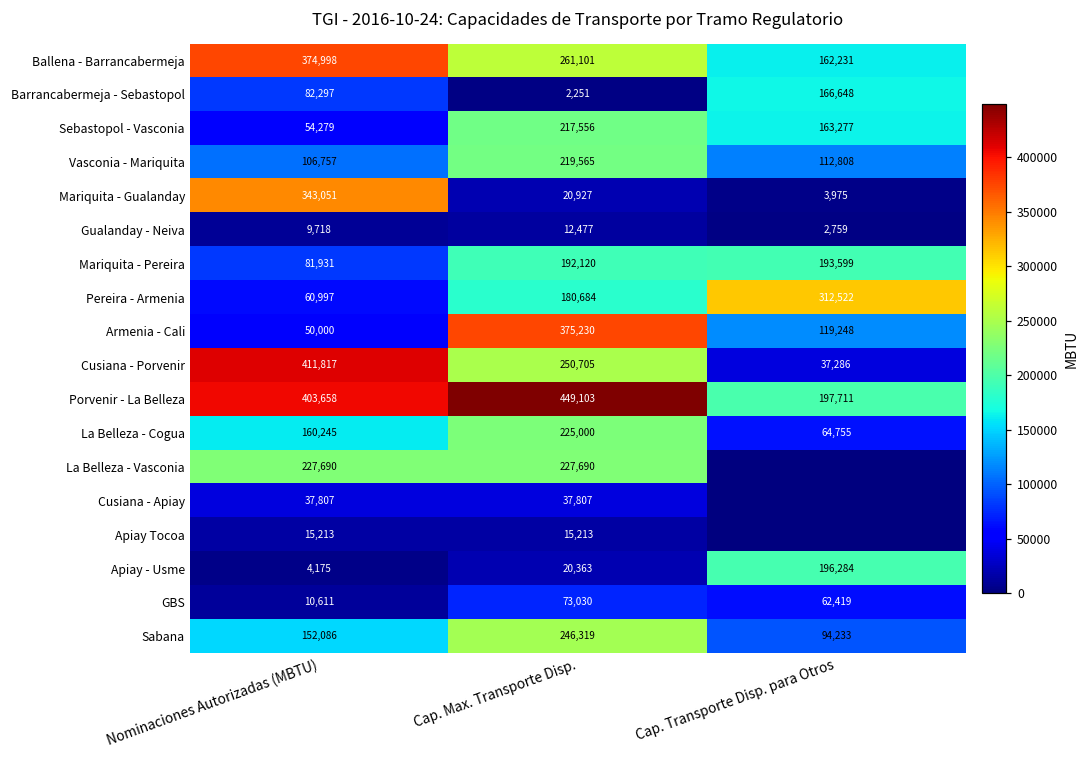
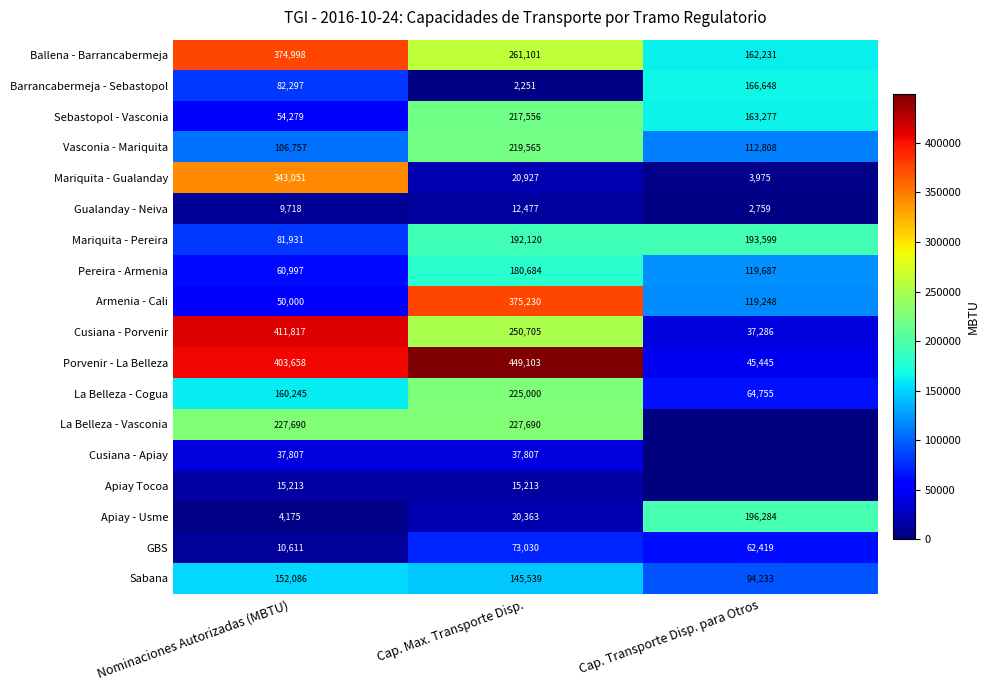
  {
    "Ballena - Barrancabermeja": {
      "Nominaciones Autorizadas (MBTU)": "374,998",
      "Cap. Max. Transporte Disp.": "261,101",
      "Cap. Transporte Disp. para Otros": "162,231"
    },
    "Barrancabermeja - Sebastopol": {
      "Nominaciones Autorizadas (MBTU)": "82,297",
      "Cap. Max. Transporte Disp.": "2,251",
      "Cap. Transporte Disp. para Otros": "166,648"
    },
    "Sebastopol - Vasconia": {
      "Nominaciones Autorizadas (MBTU)": "54,279",
      "Cap. Max. Transporte Disp.": "217,556",
      "Cap. Transporte Disp. para Otros": "163,277"
    },
    "Vasconia - Mariquita": {
      "Nominaciones Autorizadas (MBTU)": "106,757",
      "Cap. Max. Transporte Disp.": "219,565",
      "Cap. Transporte Disp. para Otros": "112,808"
    },
    "Mariquita - Gualanday": {
      "Nominaciones Autorizadas (MBTU)": "343,051",
      "Cap. Max. Transporte Disp.": "20,927",
      "Cap. Transporte Disp. para Otros": "3,975"
    },
    "Gualanday - Neiva": {
      "Nominaciones Autorizadas (MBTU)": "9,718",
      "Cap. Max. Transporte Disp.": "12,477",
      "Cap. Transporte Disp. para Otros": "2,759"
    },
    "Mariquita - Pereira": {
      "Nominaciones Autorizadas (MBTU)": "81,931",
      "Cap. Max. Transporte Disp.": "192,120",
      "Cap. Transporte Disp. para Otros": "193,599"
    },
    "Pereira - Armenia": {
      "Nominaciones Autorizadas (MBTU)": "60,997",
      "Cap. Max. Transporte Disp.": "180,684",
-     "Cap. Transporte Disp. para Otros": "312,522"
+     "Cap. Transporte Disp. para Otros": "119,687"
    },
    "Armenia - Cali": {
      "Nominaciones Autorizadas (MBTU)": "50,000",
      "Cap. Max. Transporte Disp.": "375,230",
      "Cap. Transporte Disp. para Otros": "119,248"
    },
    "Cusiana - Porvenir": {
      "Nominaciones Autorizadas (MBTU)": "411,817",
      "Cap. Max. Transporte Disp.": "250,705",
      "Cap. Transporte Disp. para Otros": "37,286"
    },
    "Porvenir - La Belleza": {
      "Nominaciones Autorizadas (MBTU)": "403,658",
      "Cap. Max. Transporte Disp.": "449,103",
-     "Cap. Transporte Disp. para Otros": "197,711"
+     "Cap. Transporte Disp. para Otros": "45,445"
    },
    "La Belleza - Cogua": {
      "Nominaciones Autorizadas (MBTU)": "160,245",
      "Cap. Max. Transporte Disp.": "225,000",
      "Cap. Transporte Disp. para Otros": "64,755"
    },
    "La Belleza - Vasconia": {
      "Nominaciones Autorizadas (MBTU)": "227,690",
      "Cap. Max. Transporte Disp.": "227,690"
    },
    "Cusiana - Apiay": {
      "Nominaciones Autorizadas (MBTU)": "37,807",
      "Cap. Max. Transporte Disp.": "37,807"
    },
    "Apiay Tocoa": {
      "Nominaciones Autorizadas (MBTU)": "15,213",
      "Cap. Max. Transporte Disp.": "15,213"
    },
    "Apiay - Usme": {
      "Nominaciones Autorizadas (MBTU)": "4,175",
      "Cap. Max. Transporte Disp.": "20,363",
      "Cap. Transporte Disp. para Otros": "196,284"
    },
    "GBS": {
      "Nominaciones Autorizadas (MBTU)": "10,611",
      "Cap. Max. Transporte Disp.": "73,030",
      "Cap. Transporte Disp. para Otros": "62,419"
    },
    "Sabana": {
      "Nominaciones Autorizadas (MBTU)": "152,086",
-     "Cap. Max. Transporte Disp.": "246,319",
+     "Cap. Max. Transporte Disp.": "145,539",
      "Cap. Transporte Disp. para Otros": "94,233"
    }
  }
